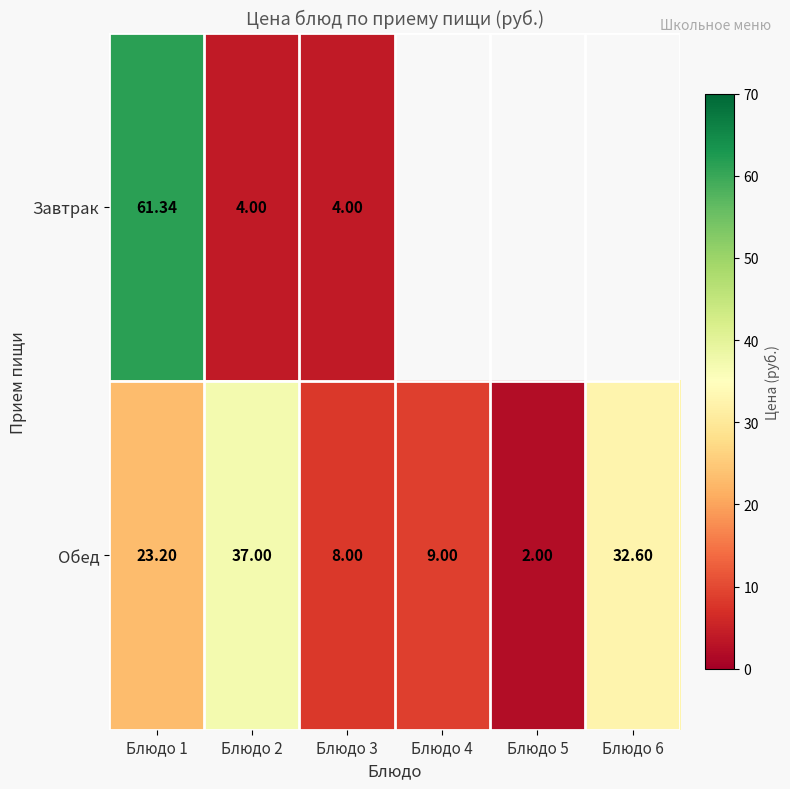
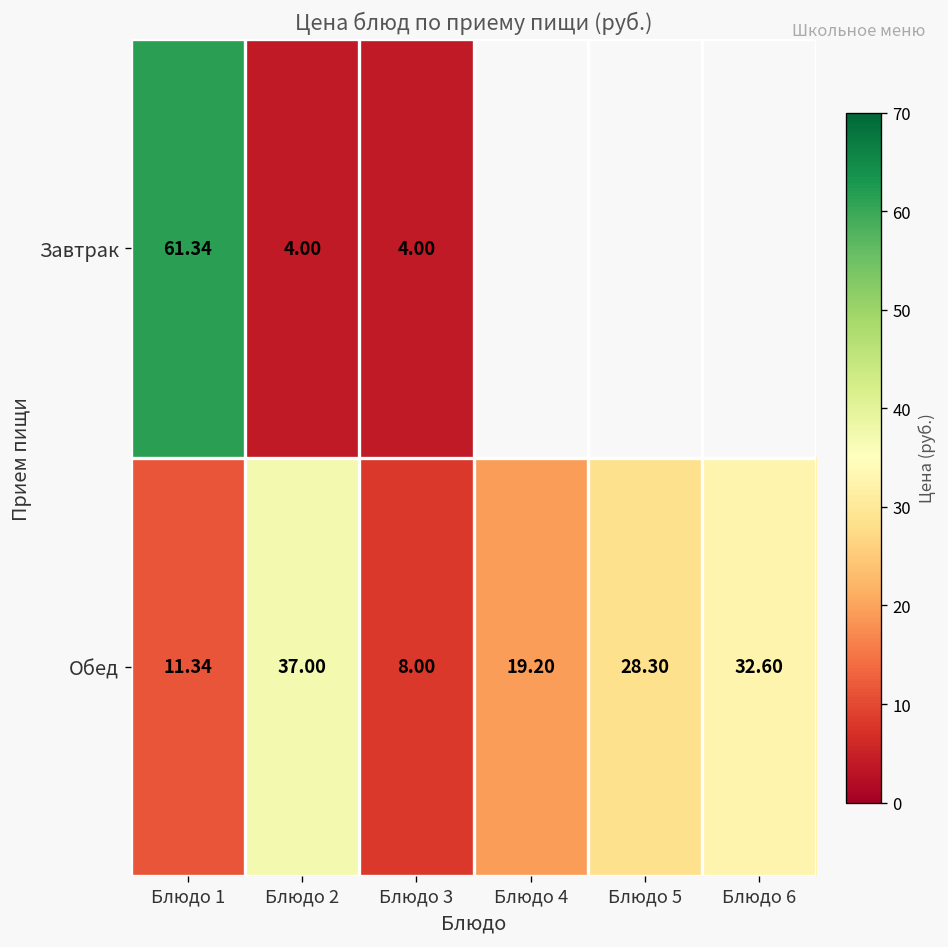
  {
    "Завтрак": {
      "Блюдо 1": 61.34,
      "Блюдо 2": 4.00,
      "Блюдо 3": 4.00
    },
    "Обед": {
-     "Блюдо 1": 23.20,
+     "Блюдо 1": 11.34,
      "Блюдо 2": 37.00,
      "Блюдо 3": 8.00,
-     "Блюдо 4": 9.00,
-     "Блюдо 5": 2.00,
+     "Блюдо 4": 19.20,
+     "Блюдо 5": 28.30,
      "Блюдо 6": 32.60
    }
  }
